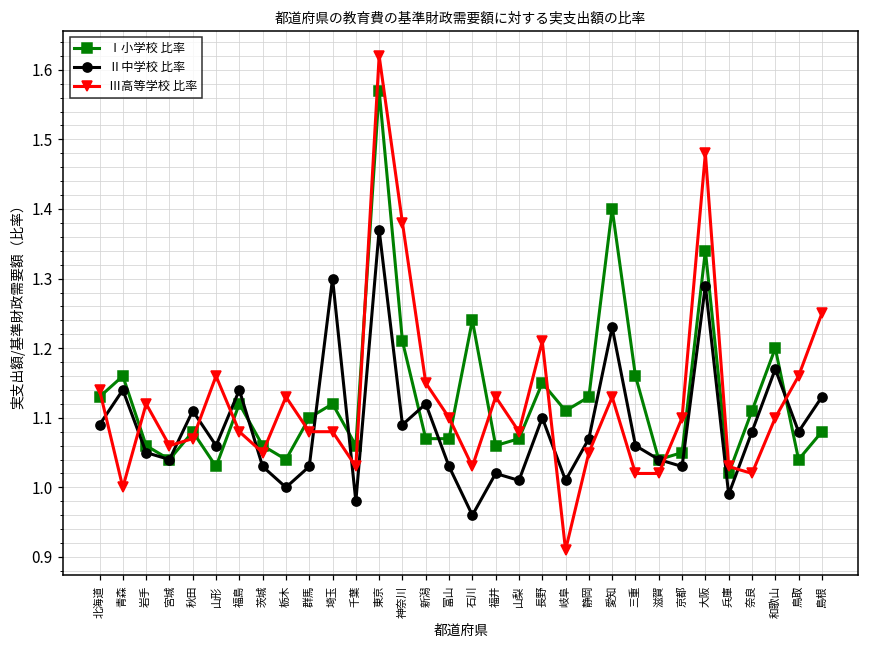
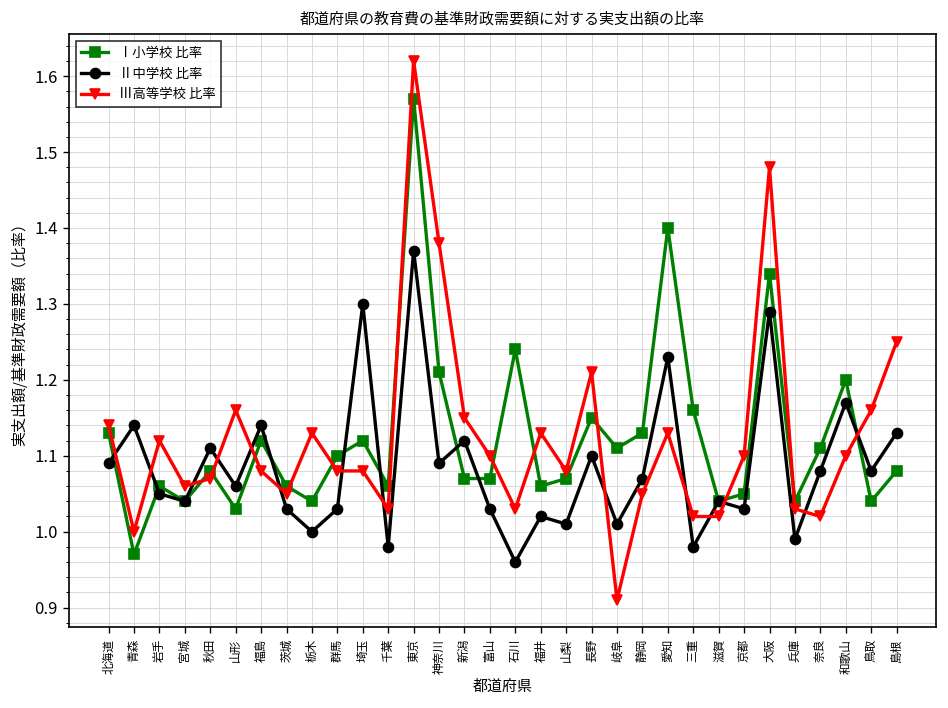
  {
    "Ⅰ小学校 比率": {
      "北海道": 1.13,
-     "青森": 1.16,
+     "青森": 0.97,
      "岩手": 1.06,
      "秋田": 1.08,
      "山形": 1.03,
      "福島": 1.12,
      "茨城": 1.06,
      "栃木": 1.04,
      "群馬": 1.10,
      "埼玉": 1.12,
      "千葉": 1.06,
      "東京": 1.57,
      "神奈川": 1.21,
      "新潟": 1.07,
      "富山": 1.07,
      "石川": 1.24,
      "福井": 1.06,
      "山梨": 1.07,
      "長野": 1.15,
      "岐阜": 1.11,
      "静岡": 1.13,
      "愛知": 1.40,
      "三重": 1.16,
      "京都": 1.05,
      "大阪": 1.34,
-     "兵庫": 1.02,
+     "兵庫": 1.04,
      "奈良": 1.11,
      "和歌山": 1.20,
      "鳥取": 1.04,
      "島根": 1.08
    },
    "Ⅱ中学校 比率": {
      "北海道": 1.09,
      "青森": 1.14,
      "岩手": 1.05,
      "秋田": 1.11,
      "山形": 1.06,
      "福島": 1.14,
      "茨城": 1.03,
      "栃木": 1.00,
      "群馬": 1.03,
      "埼玉": 1.30,
      "千葉": 0.98,
      "東京": 1.37,
      "神奈川": 1.09,
      "新潟": 1.12,
      "富山": 1.03,
      "石川": 0.96,
      "福井": 1.02,
      "山梨": 1.01,
      "長野": 1.10,
      "岐阜": 1.01,
      "静岡": 1.07,
      "愛知": 1.23,
-     "三重": 1.06,
+     "三重": 0.98,
      "京都": 1.03,
      "大阪": 1.29,
      "兵庫": 0.99,
      "奈良": 1.08,
      "和歌山": 1.17,
      "鳥取": 1.08,
      "島根": 1.13
    },
    "Ⅲ高等学校 比率": {
      "北海道": 1.14,
      "青森": 1.00,
      "岩手": 1.12,
      "宮城": 1.06,
      "秋田": 1.07,
      "山形": 1.16,
      "福島": 1.08,
      "茨城": 1.05,
      "栃木": 1.13,
      "群馬": 1.08,
      "埼玉": 1.08,
      "千葉": 1.03,
      "東京": 1.62,
      "神奈川": 1.38,
      "新潟": 1.15,
      "富山": 1.10,
      "石川": 1.03,
      "福井": 1.13,
      "山梨": 1.08,
      "長野": 1.21,
      "岐阜": 0.91,
      "静岡": 1.05,
      "愛知": 1.13,
      "三重": 1.02,
      "滋賀": 1.02,
      "京都": 1.10,
      "大阪": 1.48,
      "兵庫": 1.03,
      "奈良": 1.02,
      "和歌山": 1.10,
      "鳥取": 1.16,
      "島根": 1.25
    }
  }
